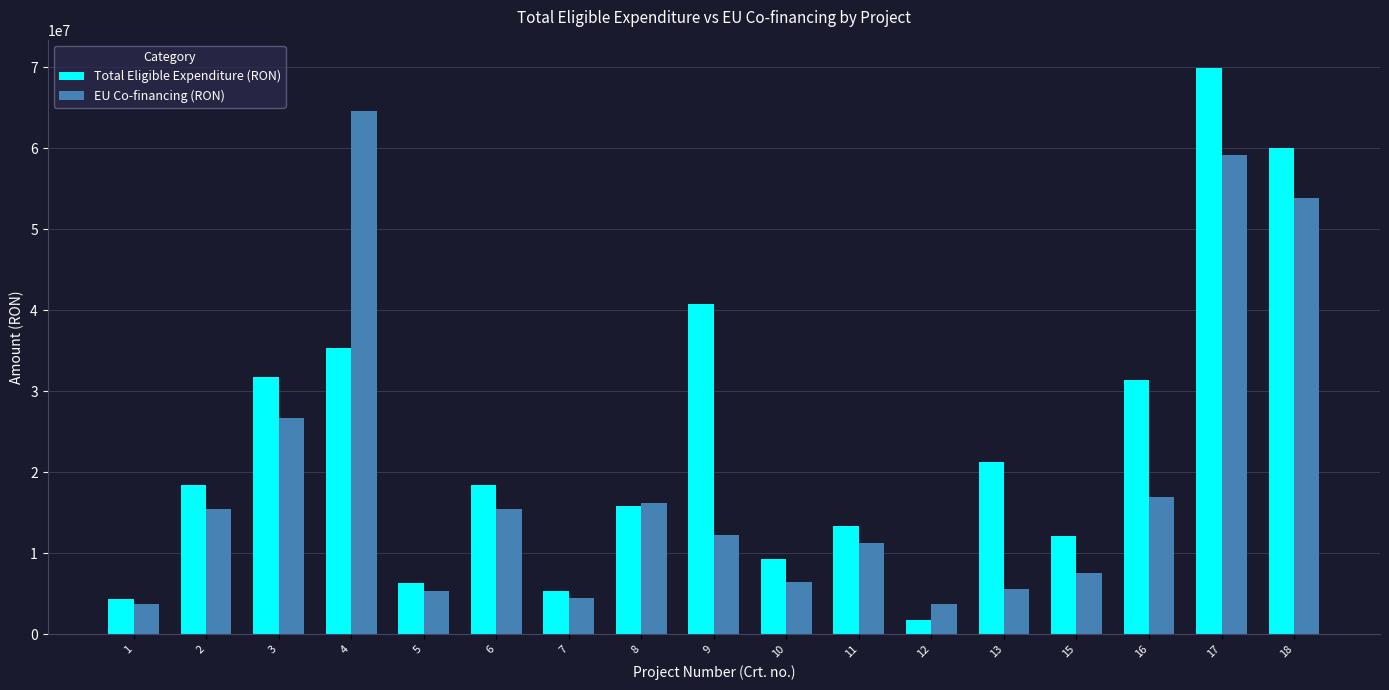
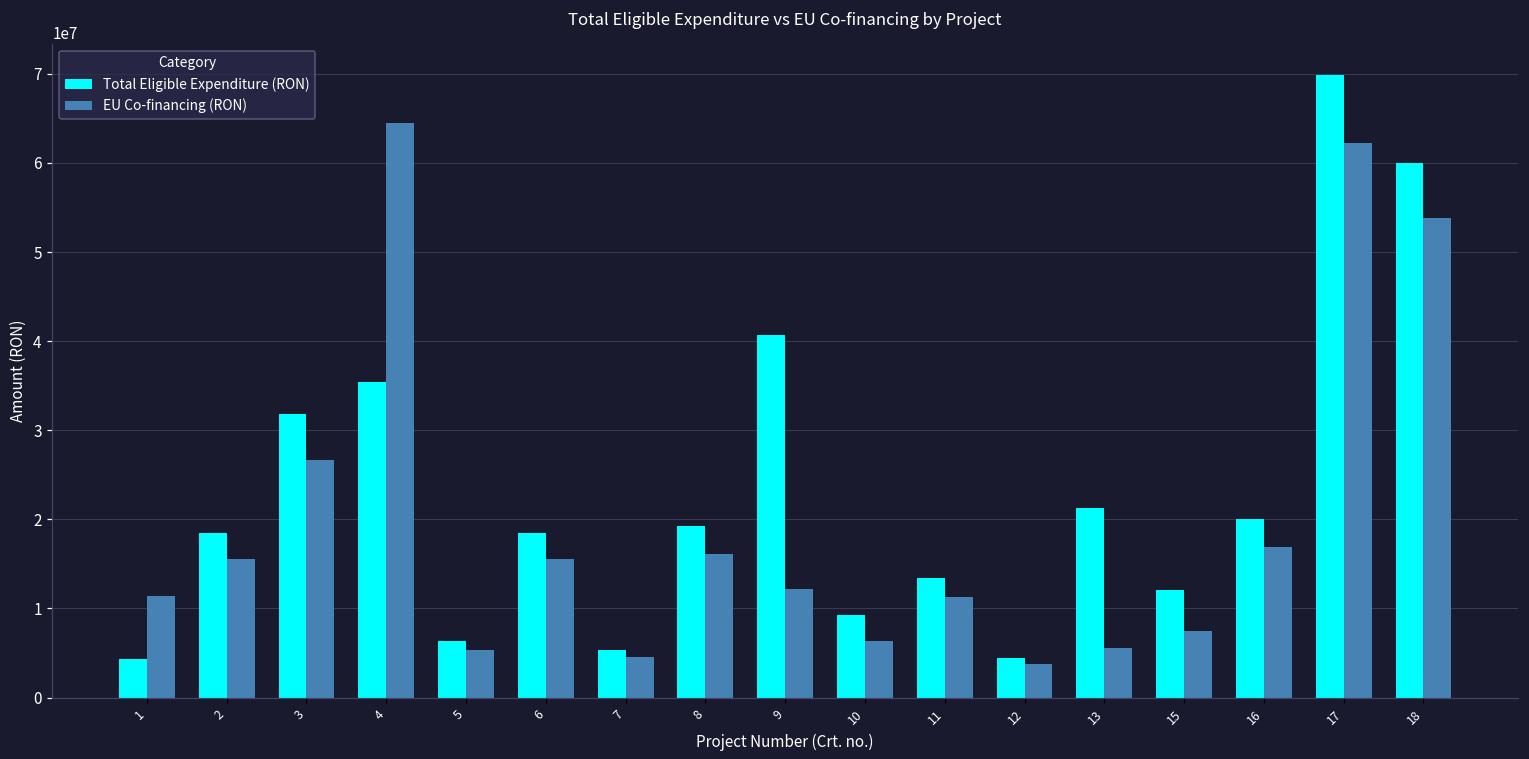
  {
    "Total Eligible Expenditure (RON)": {
      "1": 4000000,
      "2": 18000000,
      "3": 32000000,
      "4": 35000000,
      "5": 6000000,
      "6": 18000000,
      "7": 5000000,
-     "8": 16000000,
+     "8": 19000000,
      "9": 41000000,
      "10": 9000000,
      "11": 13000000,
-     "12": 2000000,
+     "12": 4000000,
      "13": 21000000,
      "15": 12000000,
-     "16": 31000000,
+     "16": 20000000,
      "17": 70000000,
      "18": 60000000
    },
    "EU Co-financing (RON)": {
-     "1": 4000000,
+     "1": 11000000,
      "2": 15000000,
      "3": 27000000,
      "4": 65000000,
      "5": 5000000,
      "6": 16000000,
      "7": 4000000,
      "8": 16000000,
      "9": 12000000,
      "10": 6000000,
      "11": 11000000,
      "12": 4000000,
      "13": 6000000,
      "15": 8000000,
      "16": 17000000,
-     "17": 59000000,
+     "17": 62000000,
      "18": 54000000
    }
  }
